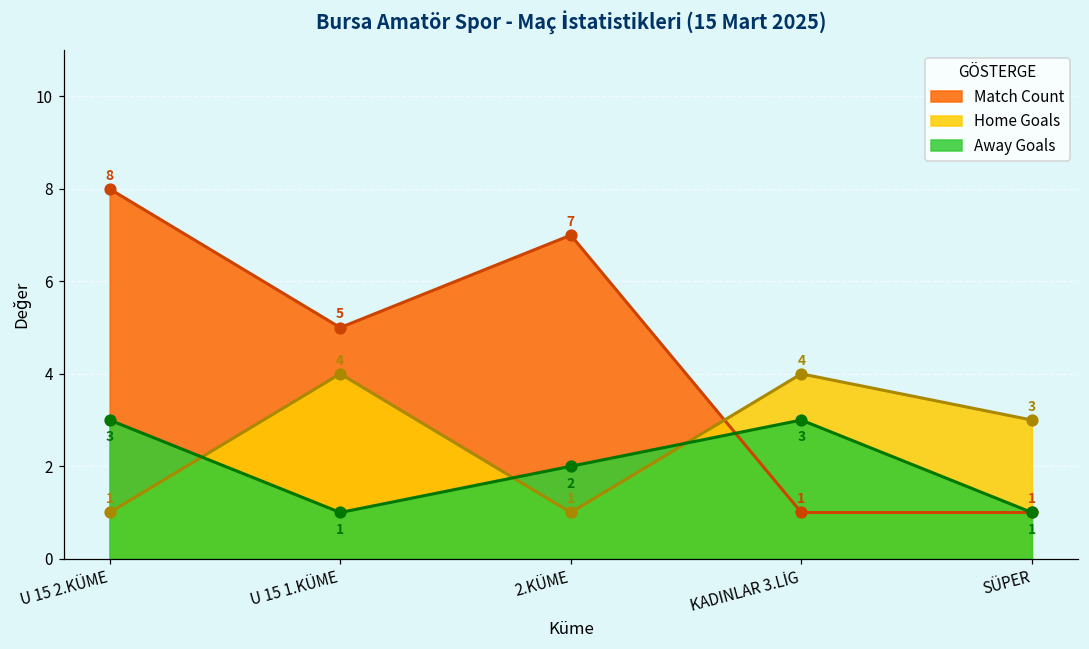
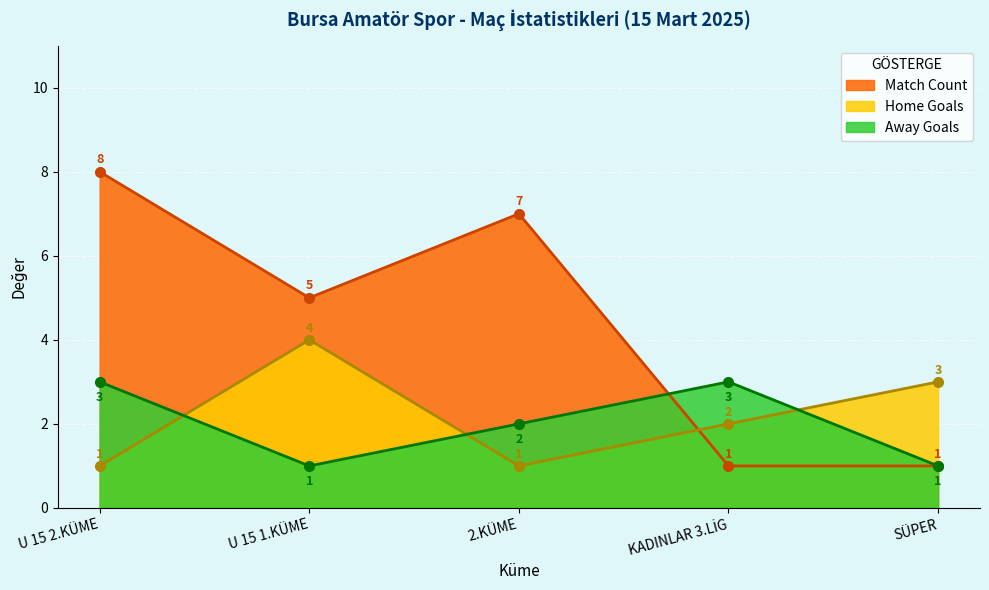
  {
    "Match Count": {
      "U 15 2.KÜME": 8,
      "U 15 1.KÜME": 5,
      "2.KÜME": 7,
      "KADINLAR 3.LİG": 1
    },
    "Home Goals": {
      "U 15 2.KÜME": 1,
      "U 15 1.KÜME": 4,
      "2.KÜME": 1,
-     "KADINLAR 3.LİG": 4,
+     "KADINLAR 3.LİG": 2,
      "SÜPER": 3
    },
    "Away Goals": {
      "U 15 2.KÜME": 3,
      "U 15 1.KÜME": 1,
      "2.KÜME": 2,
      "KADINLAR 3.LİG": 3
    }
  }
